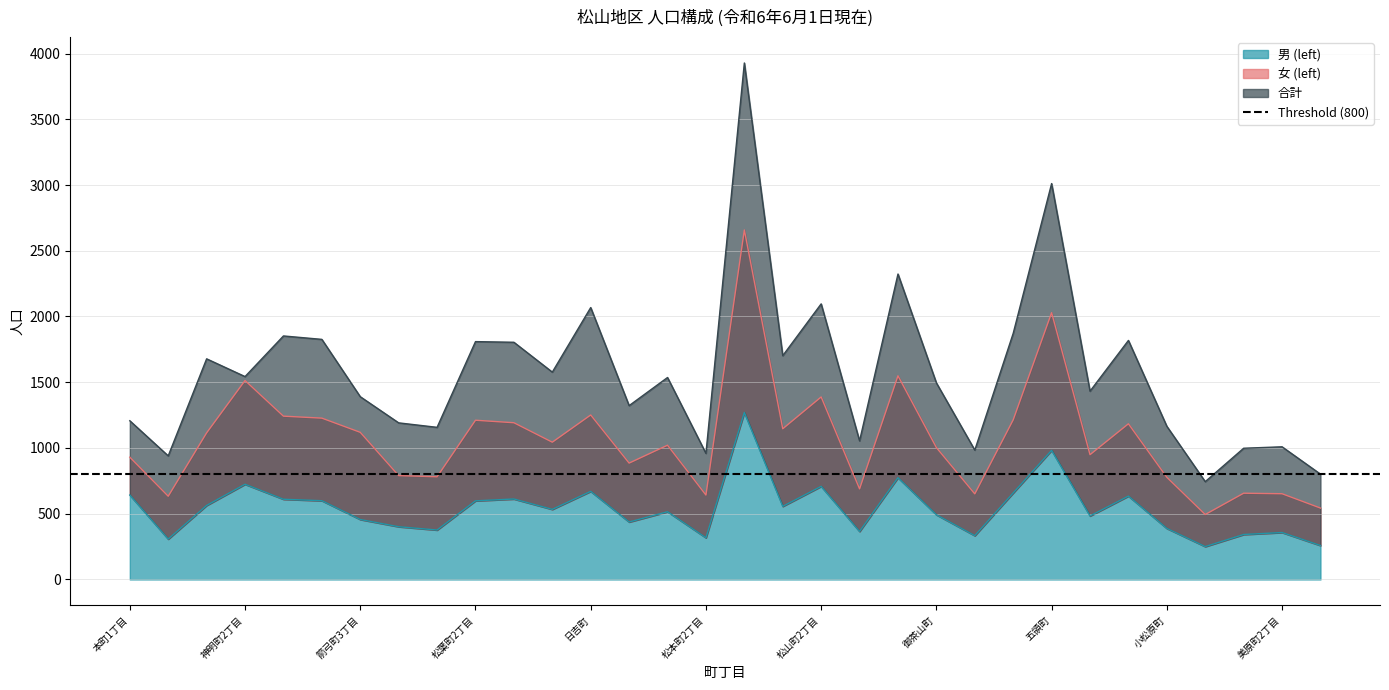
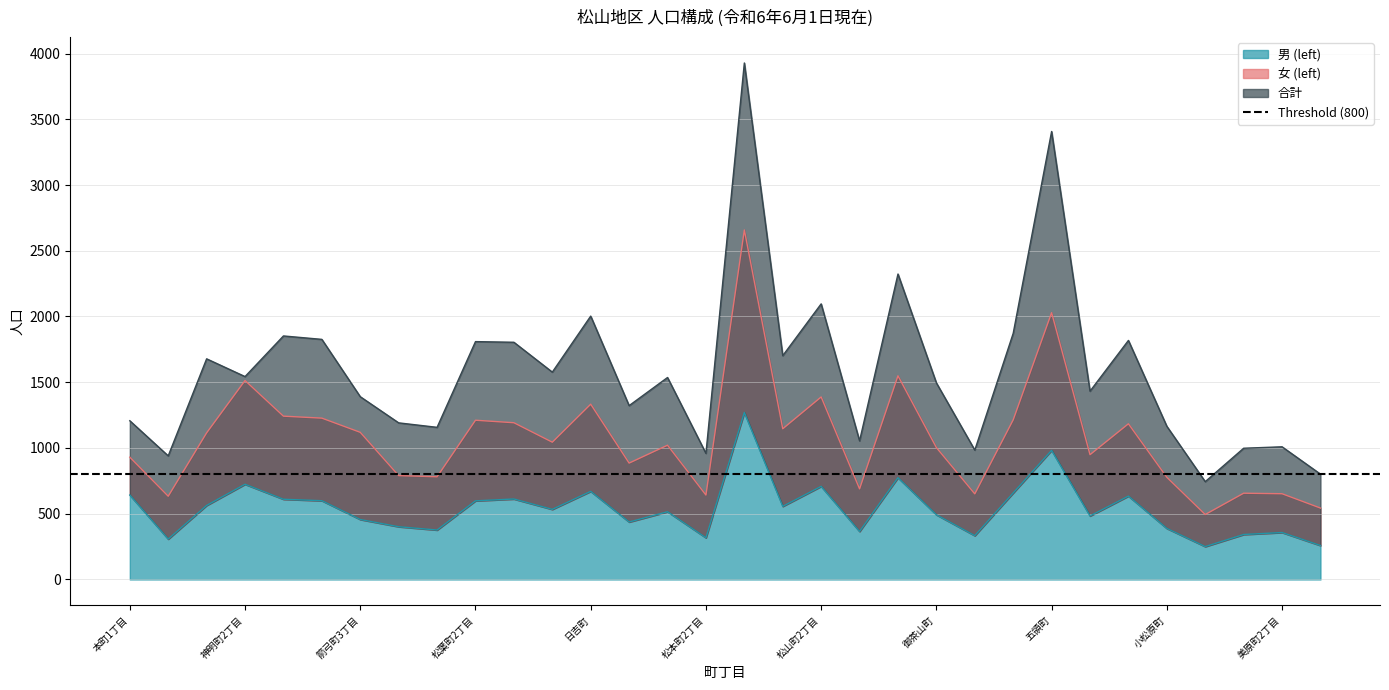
  {
    "男 (left)": {
      "本町1丁目": 640,
      "神明町2丁目": 720,
      "箭弓町3丁目": 460,
      "松葉町2丁目": 600,
      "日吉町": 670,
      "松本町2丁目": 320,
      "松山町2丁目": 710,
      "御茶山町": 490,
      "五領町": 980,
      "小松原町": 390,
      "美原町2丁目": 360
    },
    "女 (left)": {
      "本町1丁目": 290,
      "神明町2丁目": 790,
      "箭弓町3丁目": 660,
      "松葉町2丁目": 610,
-     "日吉町": 580,
+     "日吉町": 660,
      "松本町2丁目": 330,
      "松山町2丁目": 680,
      "御茶山町": 510,
      "五領町": 1050,
      "小松原町": 390,
      "美原町2丁目": 300
    },
    "合計": {
      "本町1丁目": 570,
      "神明町2丁目": 820,
      "箭弓町3丁目": 930,
      "松葉町2丁目": 1210,
-     "日吉町": 1400,
+     "日吉町": 1330,
      "松本町2丁目": 640,
      "松山町2丁目": 1390,
      "御茶山町": 1000,
-     "五領町": 2030,
+     "五領町": 2430,
      "小松原町": 780,
      "美原町2丁目": 650
    }
  }
